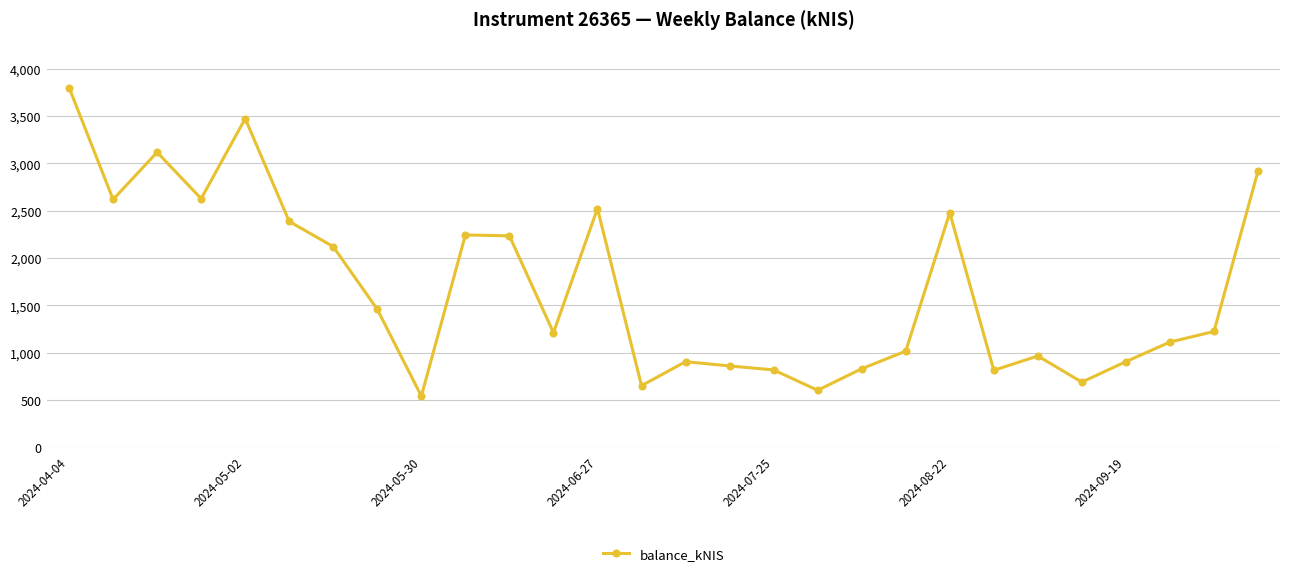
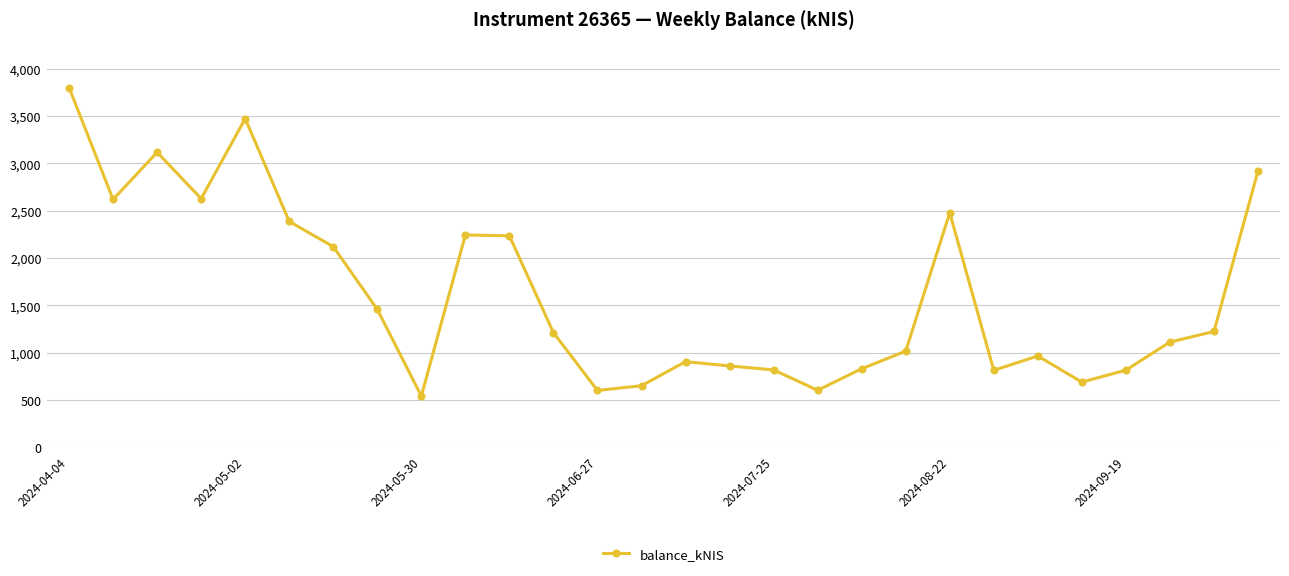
  {
    "2024-04-04": "3,800",
    "2024-05-02": "3,500",
    "2024-05-30": "500",
-   "2024-06-27": "2,500",
+   "2024-06-27": "600",
    "2024-07-25": "800",
    "2024-08-22": "2,500",
-   "2024-09-19": "900"
+   "2024-09-19": "800"
  }
